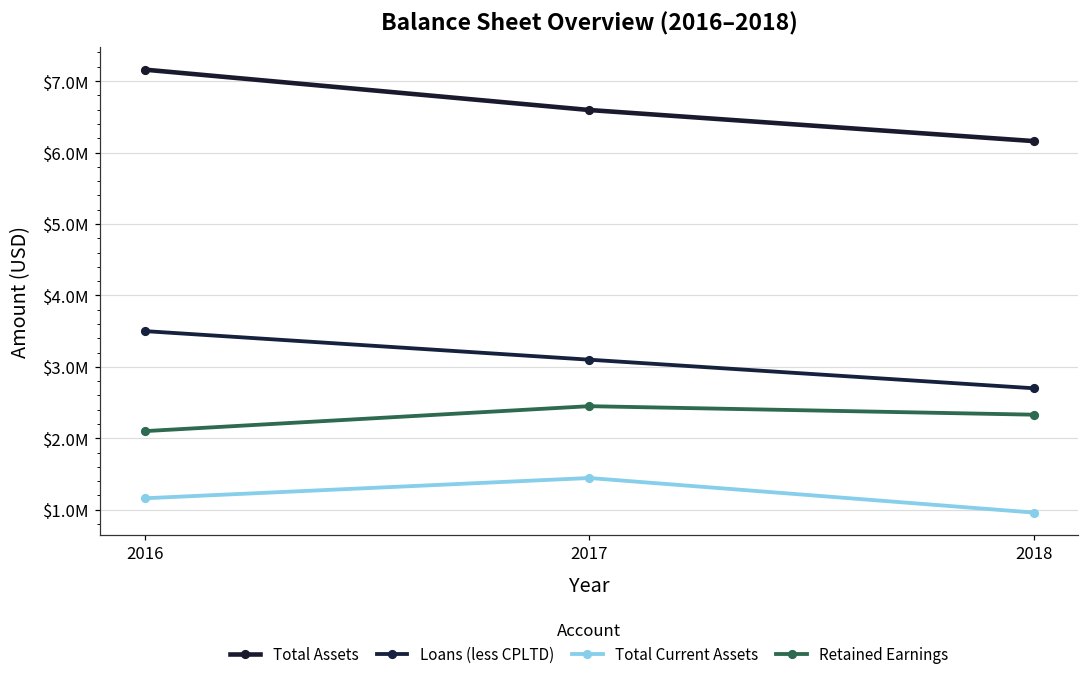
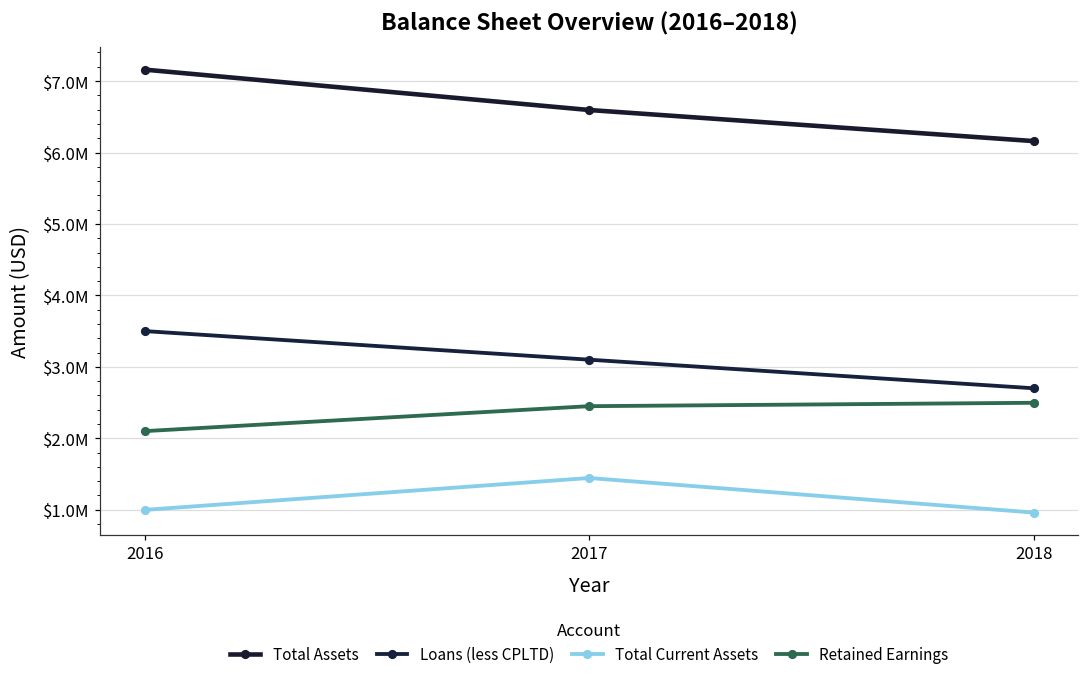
  {
    "Total Current Assets": {
-     "2016": "$1200000",
+     "2016": "$1000000",
      "2017": "$1400000",
      "2018": "$1000000"
    },
    "Retained Earnings": {
      "2016": "$2100000",
      "2017": "$2400000",
-     "2018": "$2300000"
+     "2018": "$2500000"
    }
  }
